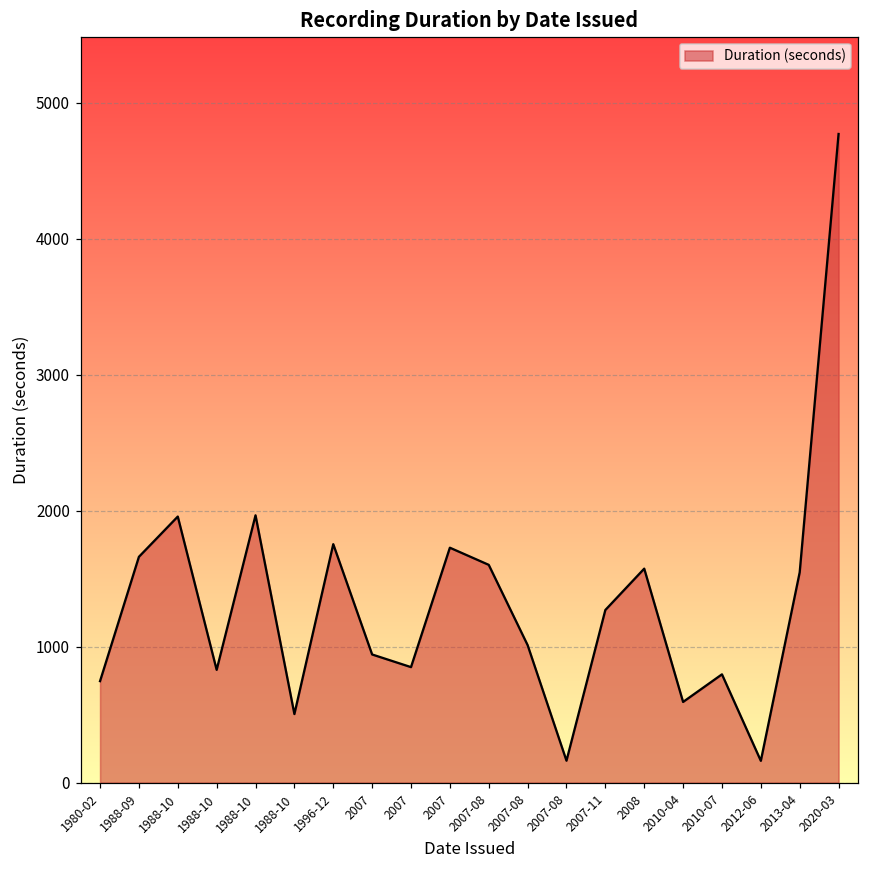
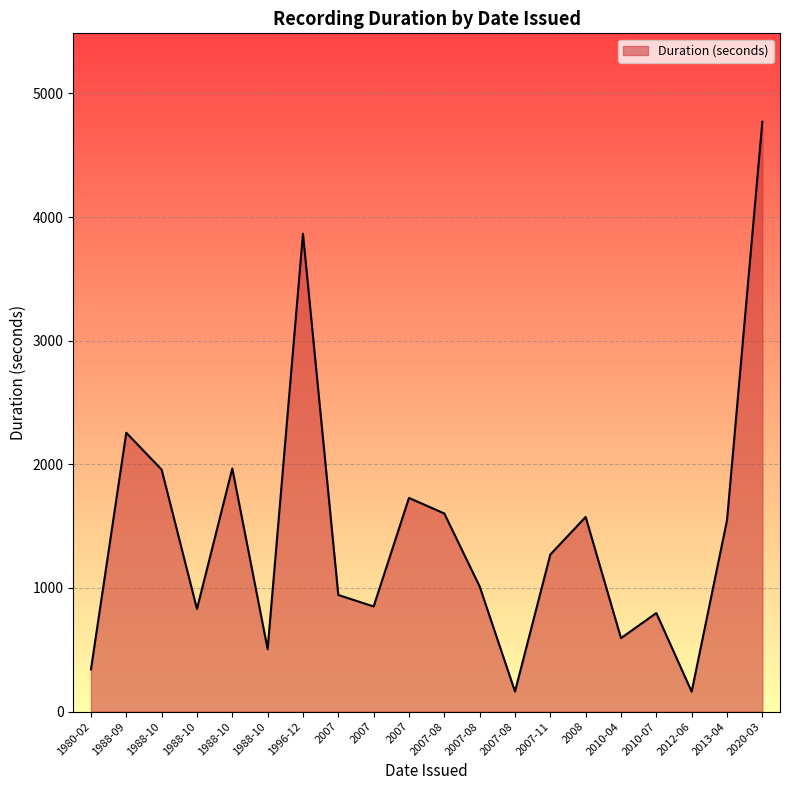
  {
-   "1980-02": 750,
-   "1988-09": 1660,
-   "1996-12": 1750,
+   "1980-02": 340,
+   "1988-09": 2260,
+   "1996-12": 3870,
    "2007-11": 1270,
    "2008": 1570,
    "2010-04": 590,
    "2010-07": 800,
    "2012-06": 160,
    "2013-04": 1550,
    "2020-03": 4770
  }
